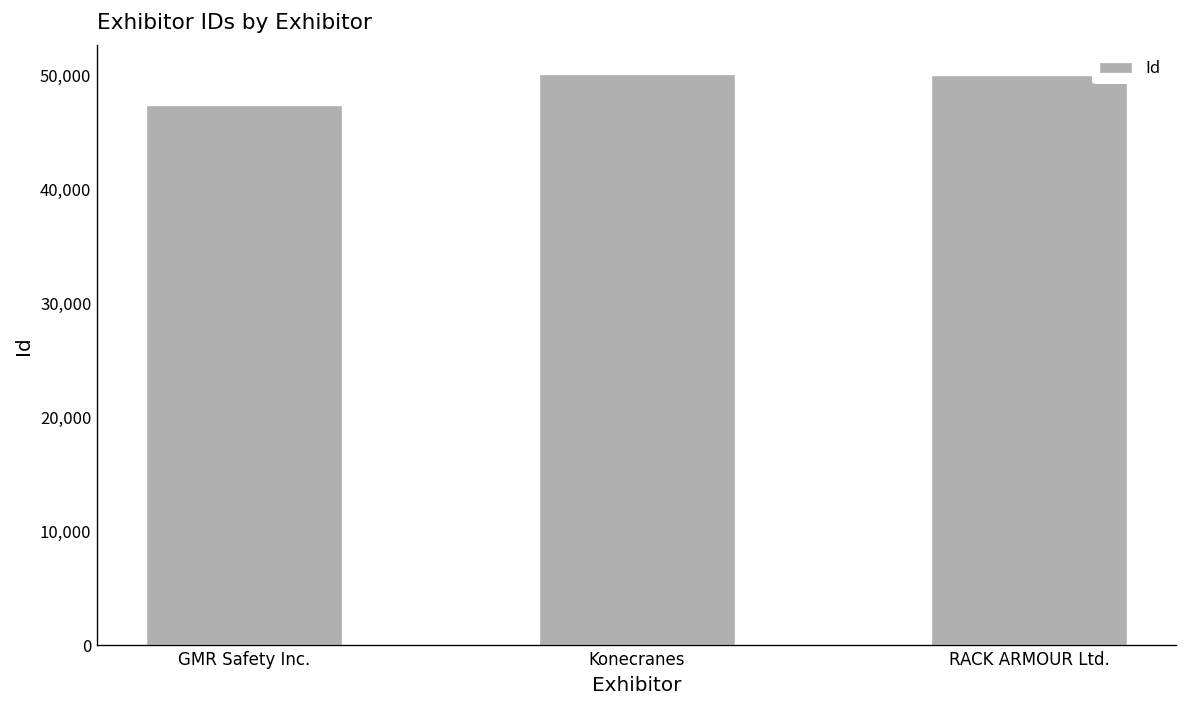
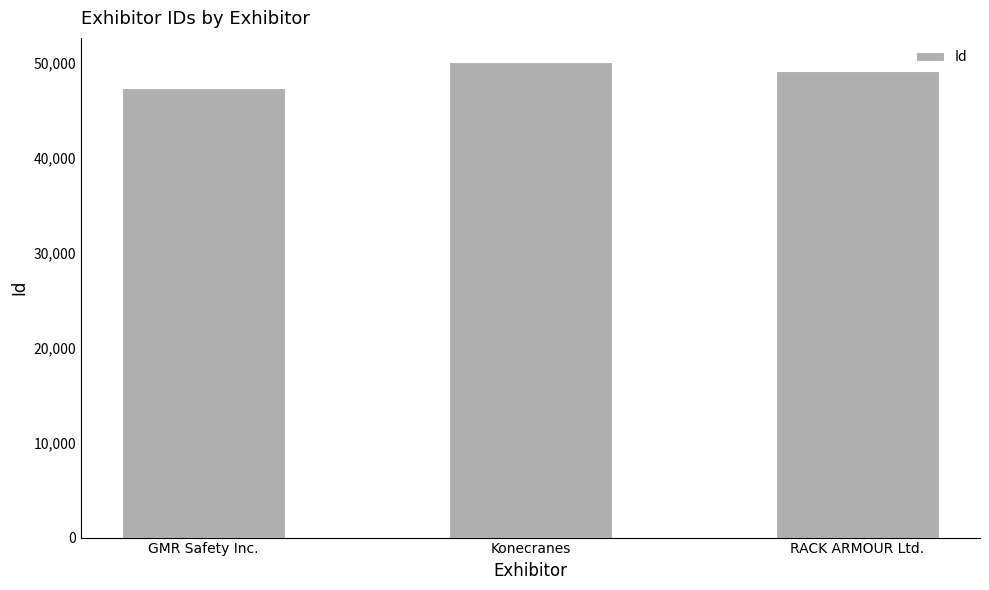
  {
    "GMR Safety Inc.": "47,000",
    "Konecranes": "50,000",
-   "RACK ARMOUR Ltd.": "50,000"
+   "RACK ARMOUR Ltd.": "49,000"
  }
